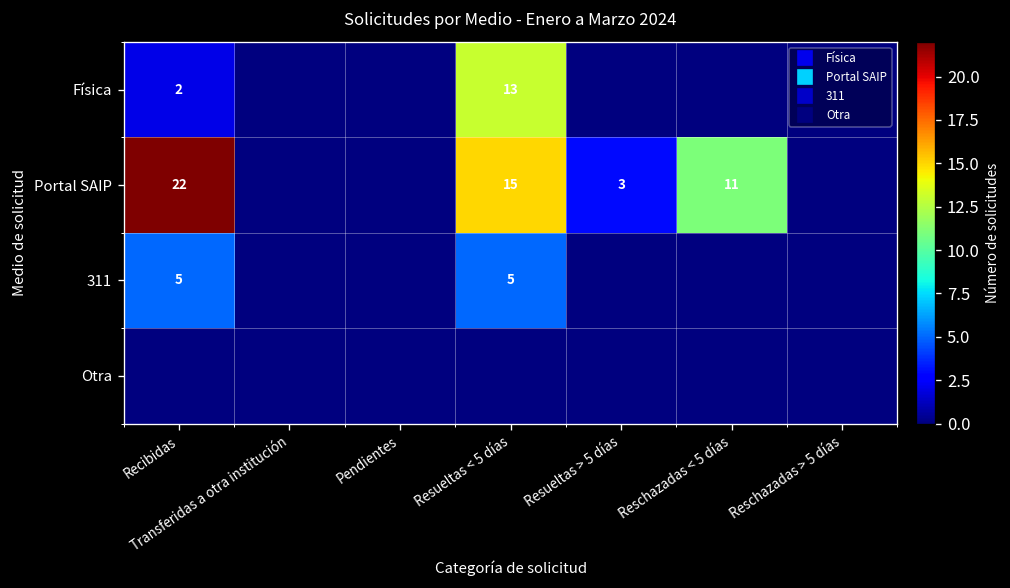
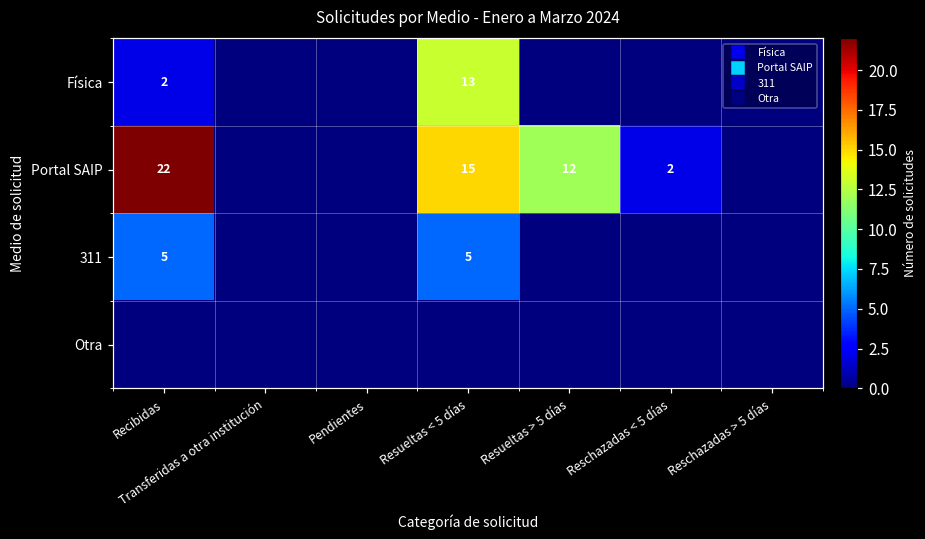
  {
    "Física": {
      "Recibidas": 2,
      "Resueltas < 5 días": 13
    },
    "Portal SAIP": {
      "Recibidas": 22,
      "Resueltas < 5 días": 15,
-     "Resueltas > 5 días": 3,
-     "Reschazadas < 5 días": 11
+     "Resueltas > 5 días": 12,
+     "Reschazadas < 5 días": 2
    },
    "311": {
      "Recibidas": 5,
      "Resueltas < 5 días": 5
    }
  }
